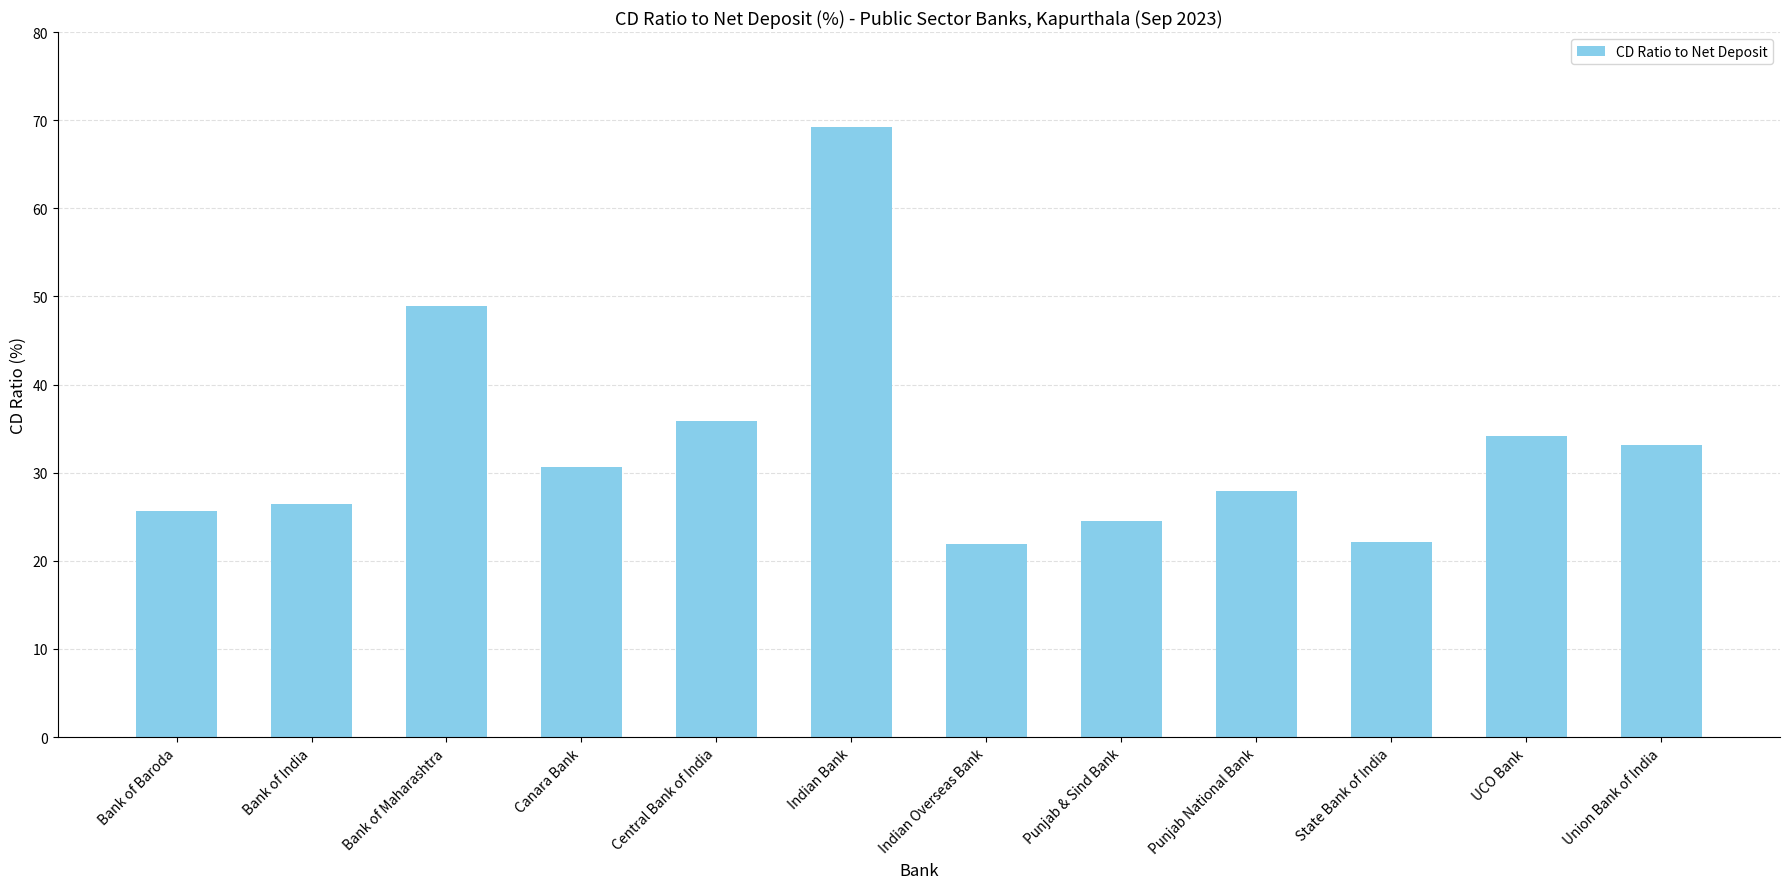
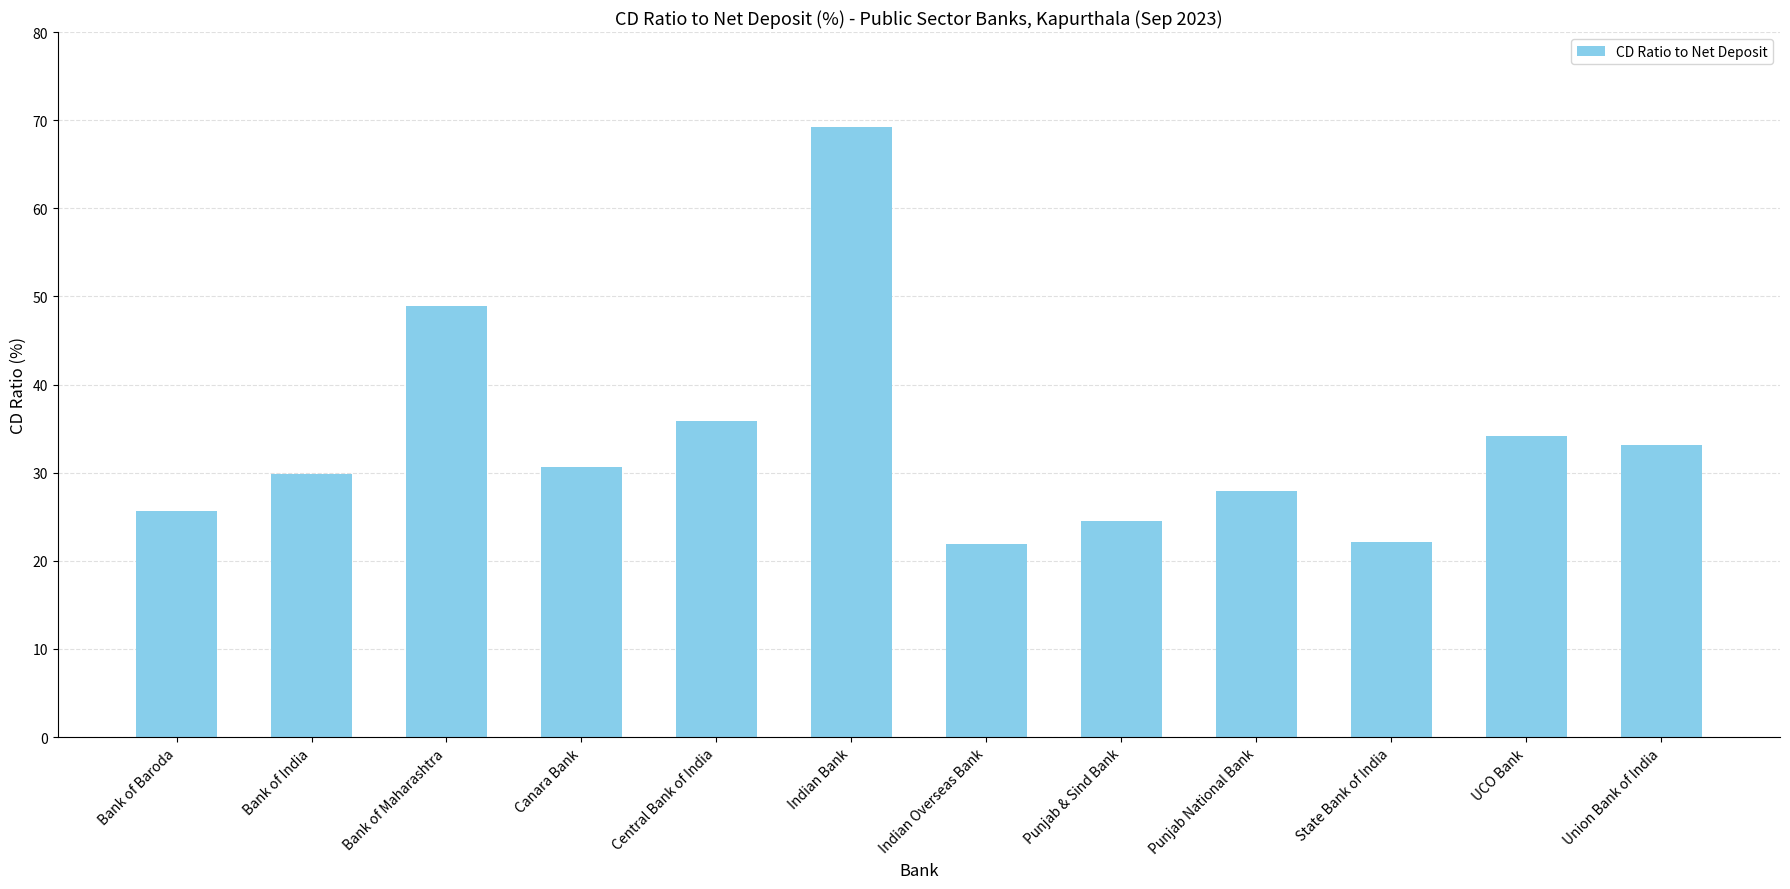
  {
    "Bank of Baroda": 26,
-   "Bank of India": 26,
+   "Bank of India": 30,
    "Bank of Maharashtra": 49,
    "Canara Bank": 31,
    "Central Bank of India": 36,
    "Indian Bank": 69,
    "Indian Overseas Bank": 22,
    "Punjab & Sind Bank": 24,
    "Punjab National Bank": 28,
    "State Bank of India": 22,
    "UCO Bank": 34,
    "Union Bank of India": 33
  }
